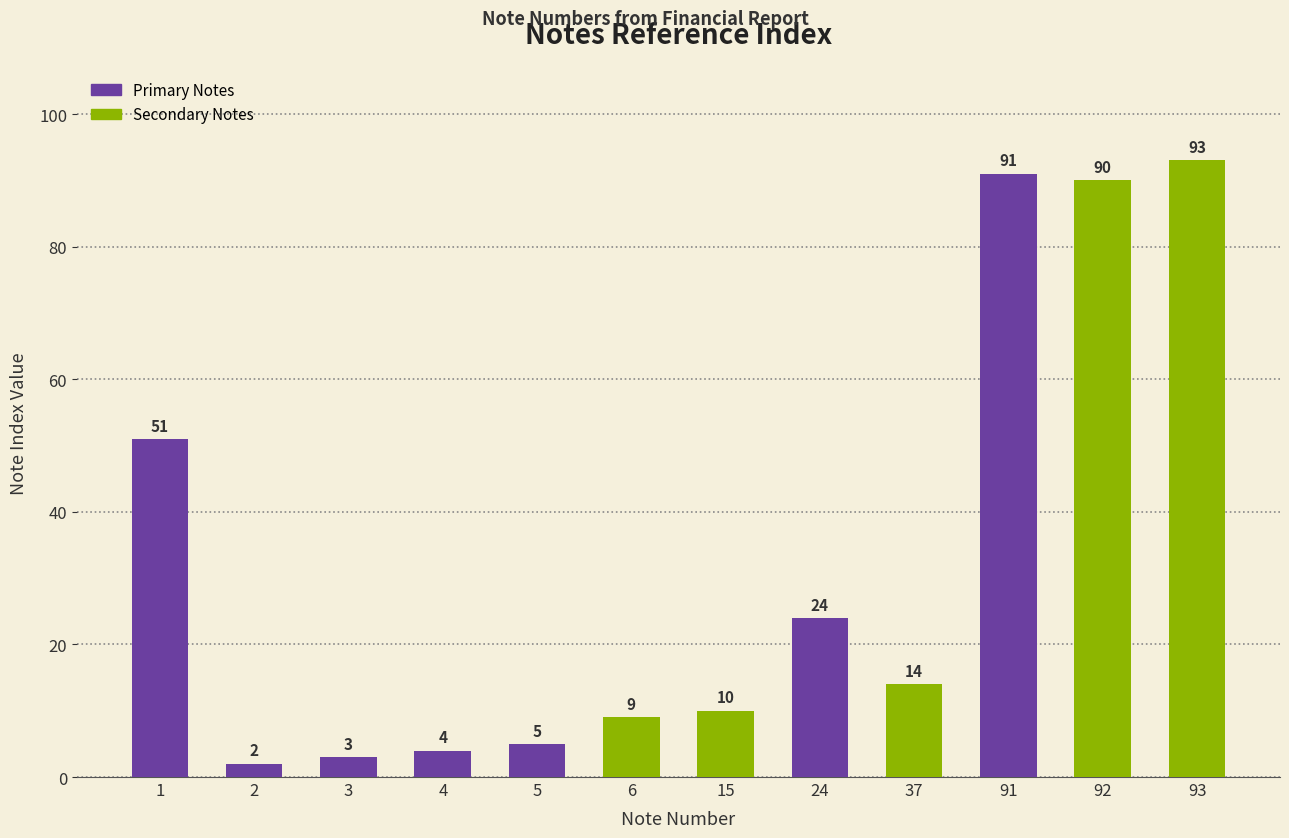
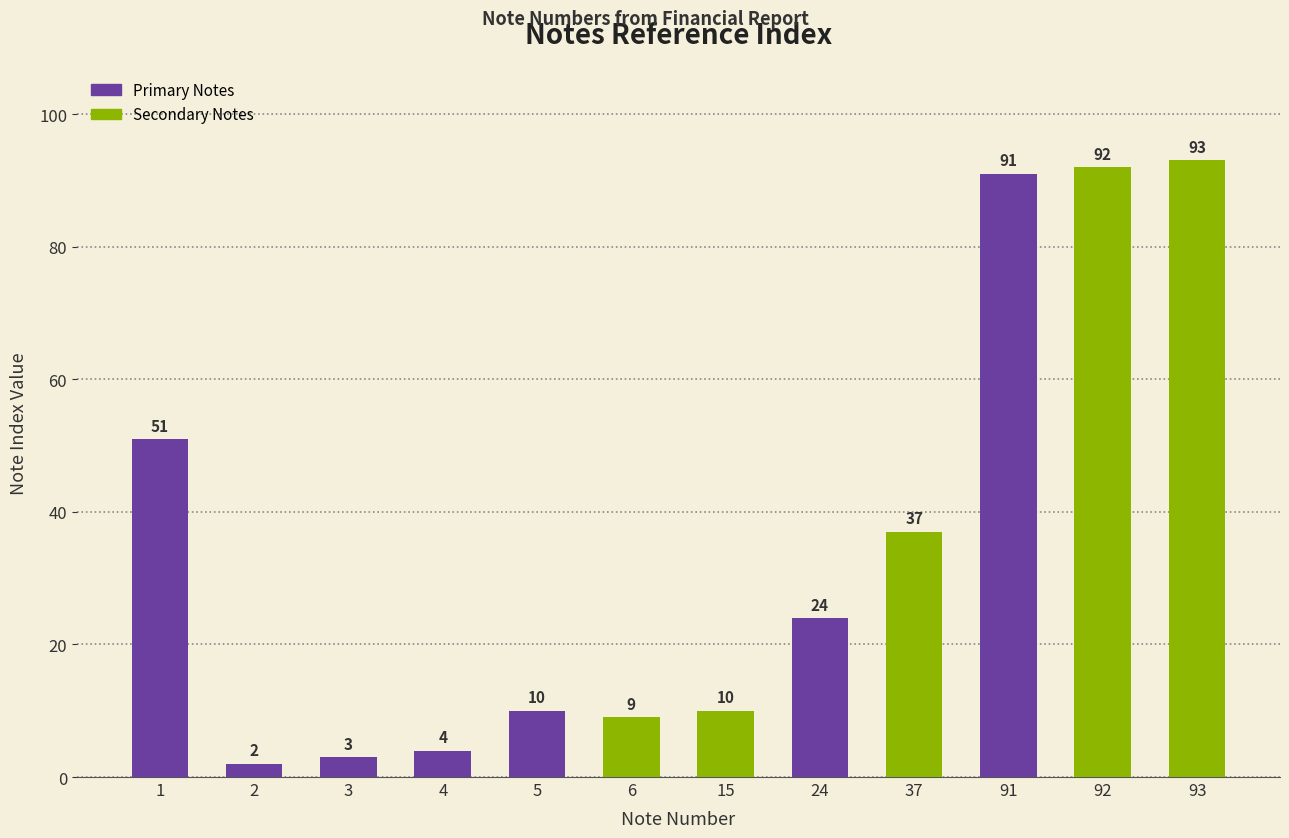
  {
    "1": 51,
    "2": 2,
    "3": 3,
    "4": 4,
-   "5": 5,
+   "5": 10,
    "6": 9,
    "15": 10,
    "24": 24,
-   "37": 14,
+   "37": 37,
    "91": 91,
-   "92": 90,
+   "92": 92,
    "93": 93
  }
